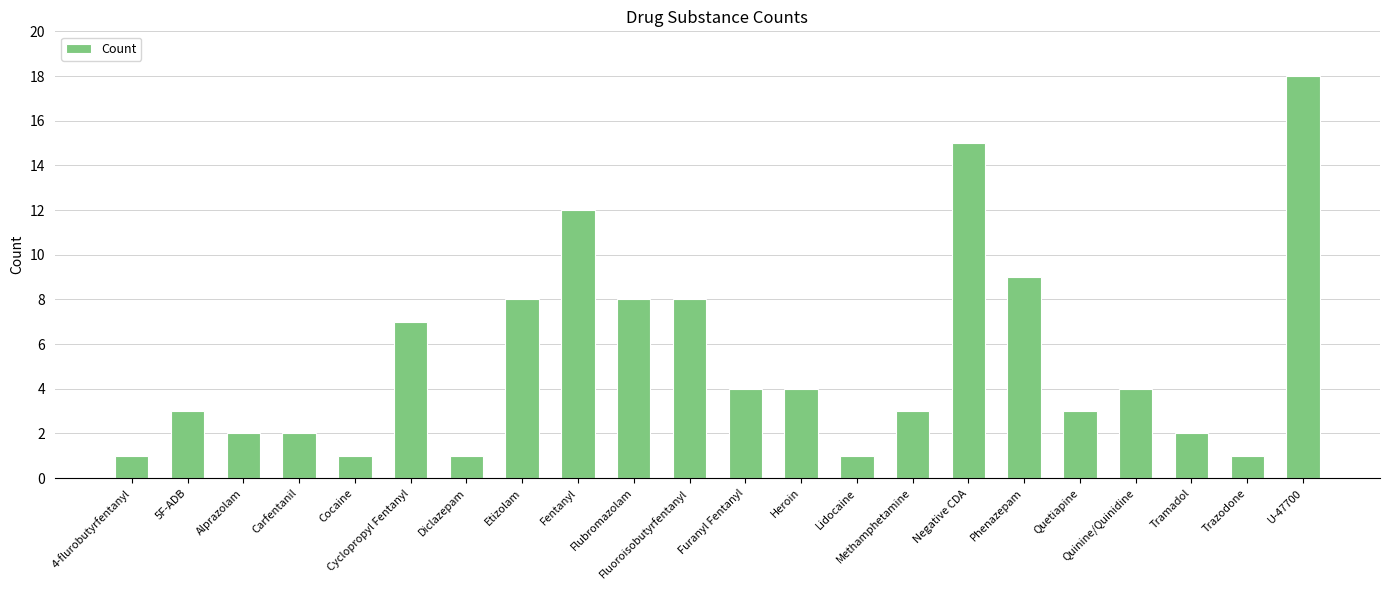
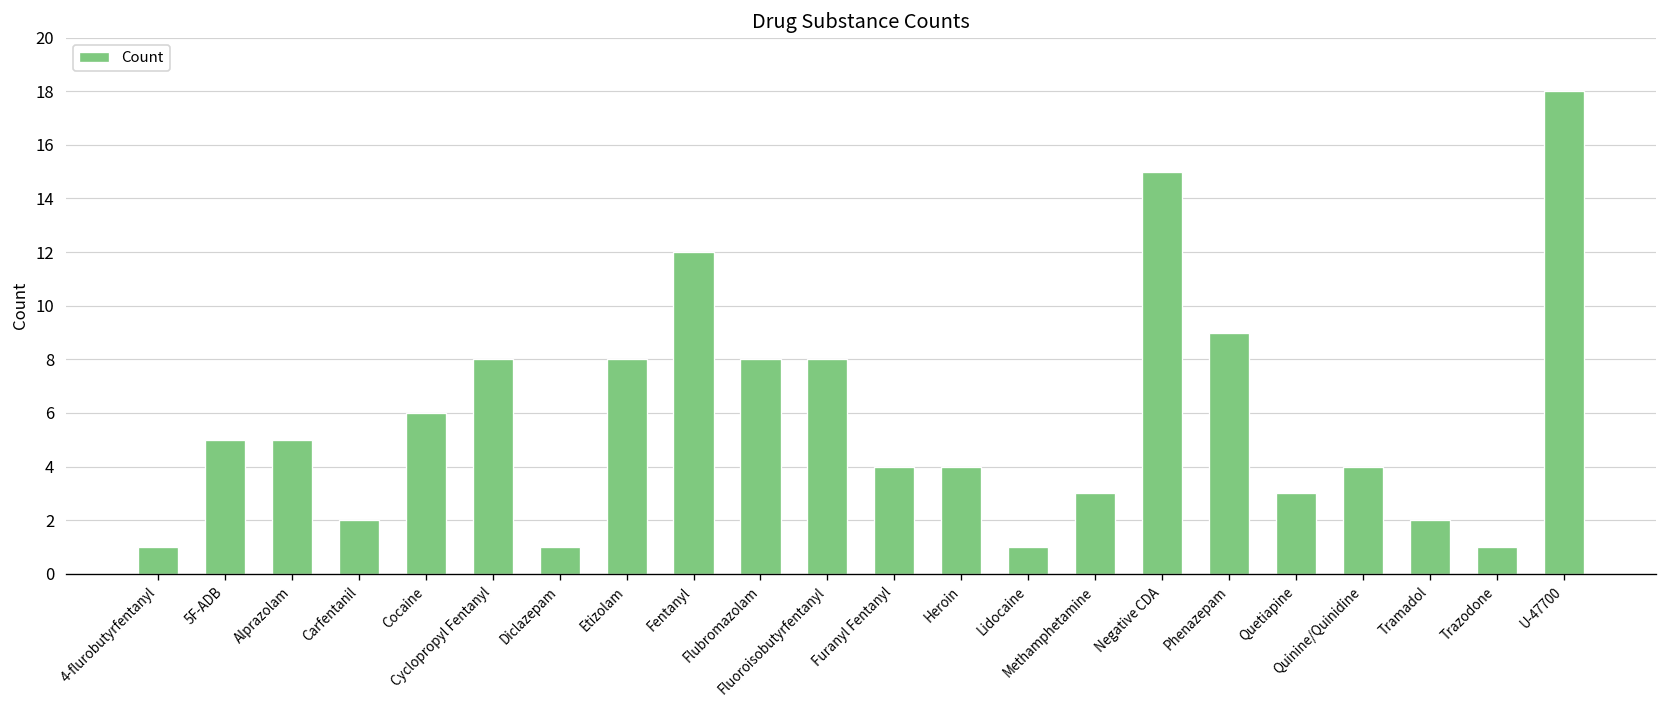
  {
    "4-flurobutyrfentanyl": 1,
-   "5F-ADB": 3,
-   "Alprazolam": 2,
+   "5F-ADB": 5,
+   "Alprazolam": 5,
    "Carfentanil": 2,
-   "Cocaine": 1,
-   "Cyclopropyl Fentanyl": 7,
+   "Cocaine": 6,
+   "Cyclopropyl Fentanyl": 8,
    "Diclazepam": 1,
    "Etizolam": 8,
    "Fentanyl": 12,
    "Flubromazolam": 8,
    "Fluoroisobutyrfentanyl": 8,
    "Furanyl Fentanyl": 4,
    "Heroin": 4,
    "Lidocaine": 1,
    "Methamphetamine": 3,
    "Negative CDA": 15,
    "Phenazepam": 9,
    "Quetiapine": 3,
    "Quinine/Quinidine": 4,
    "Tramadol": 2,
    "Trazodone": 1,
    "U-47700": 18
  }
